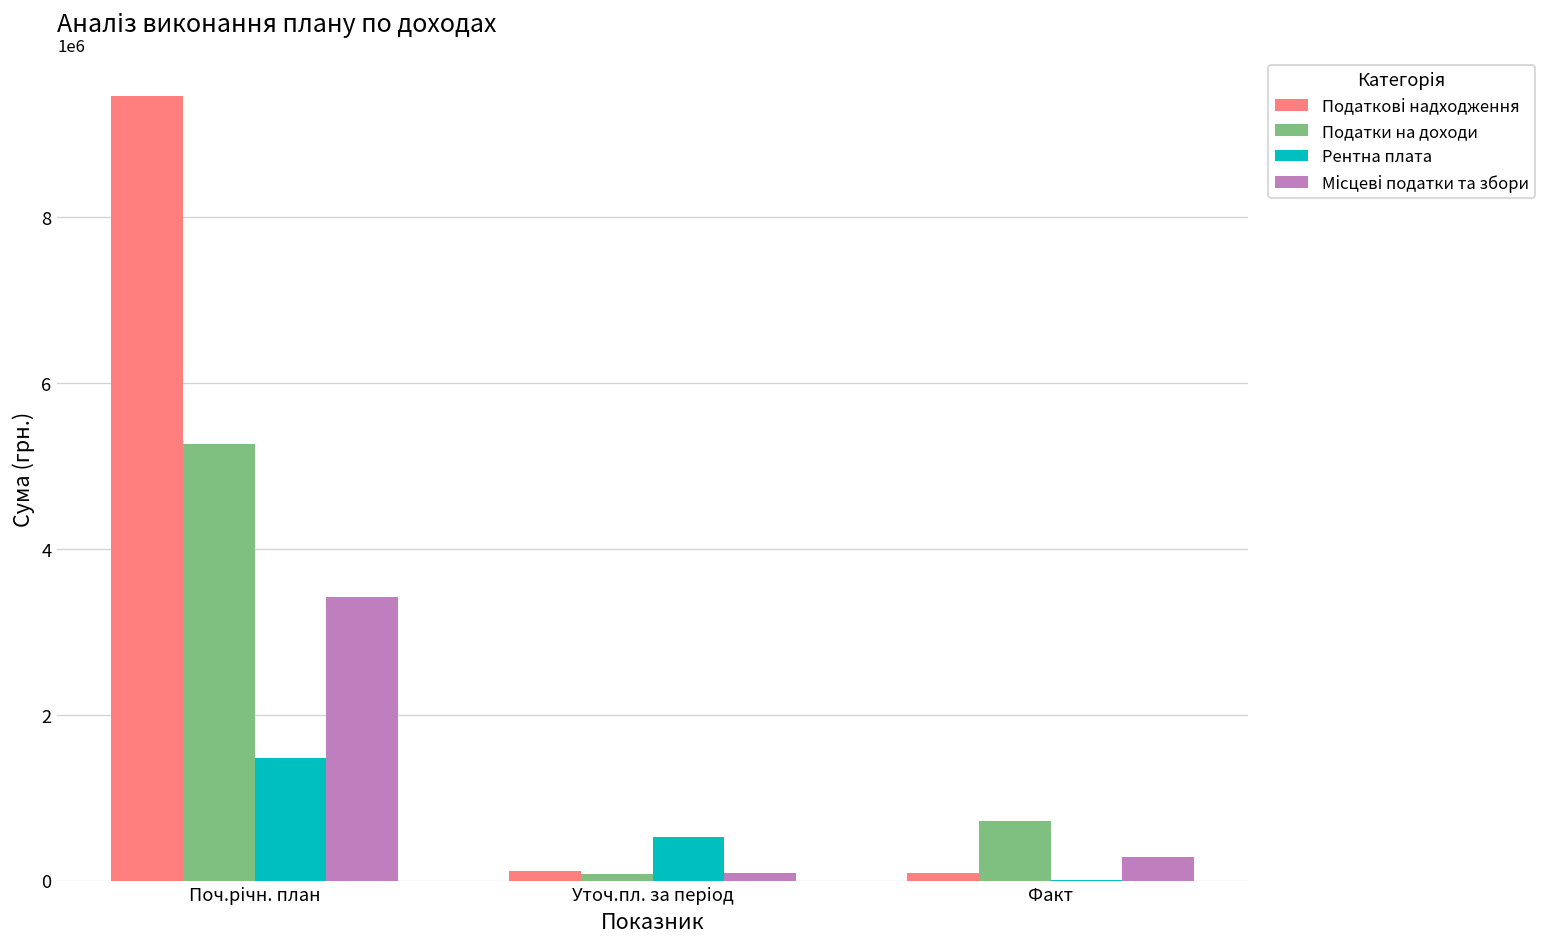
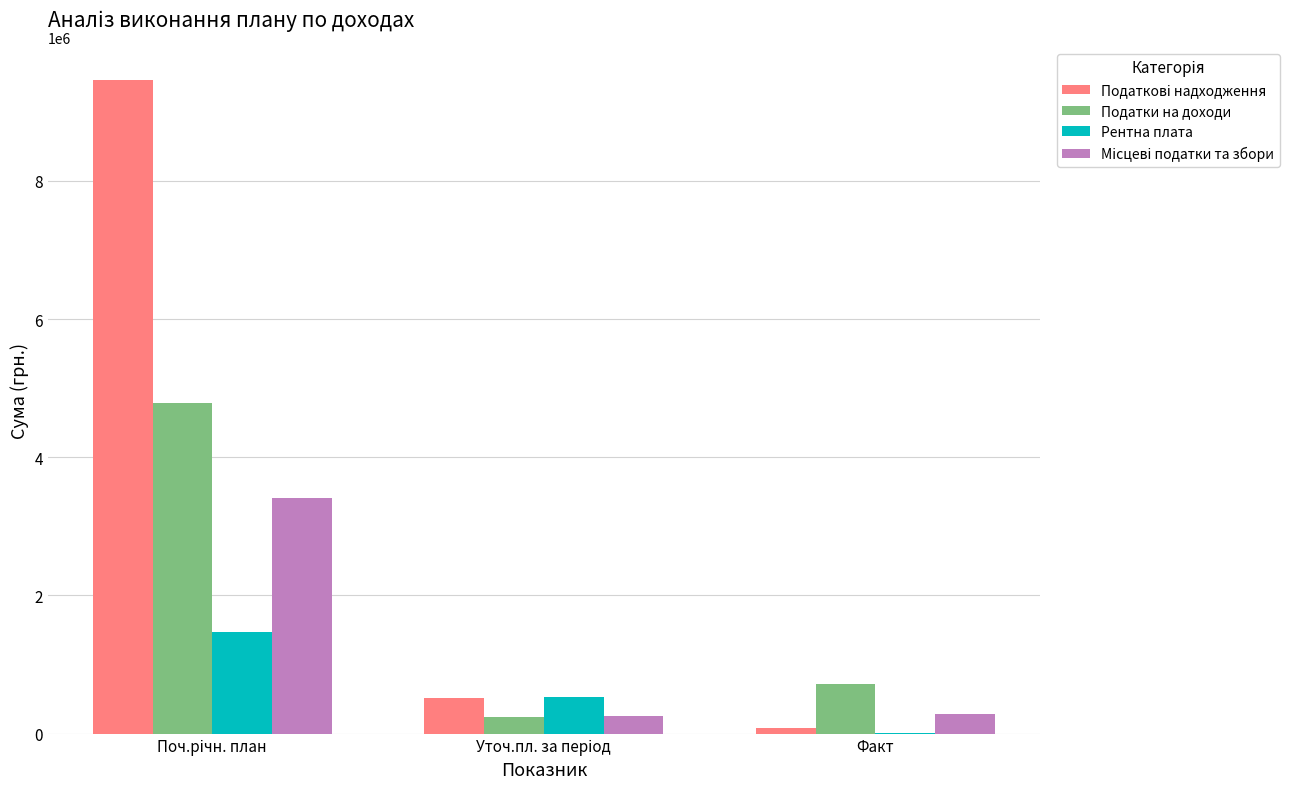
  {
    "Податкові надходження": {
      "Поч.річн. план": 9500000,
-     "Уточ.пл. за період": 100000,
+     "Уточ.пл. за період": 500000,
      "Факт": 100000
    },
    "Податки на доходи": {
-     "Поч.річн. план": 5300000,
-     "Уточ.пл. за період": 100000,
+     "Поч.річн. план": 4800000,
+     "Уточ.пл. за період": 200000,
      "Факт": 700000
    },
    "Рентна плата": {
      "Поч.річн. план": 1500000,
      "Уточ.пл. за період": 500000
    },
    "Місцеві податки та збори": {
      "Поч.річн. план": 3400000,
-     "Уточ.пл. за період": 100000,
+     "Уточ.пл. за період": 300000,
      "Факт": 300000
    }
  }
